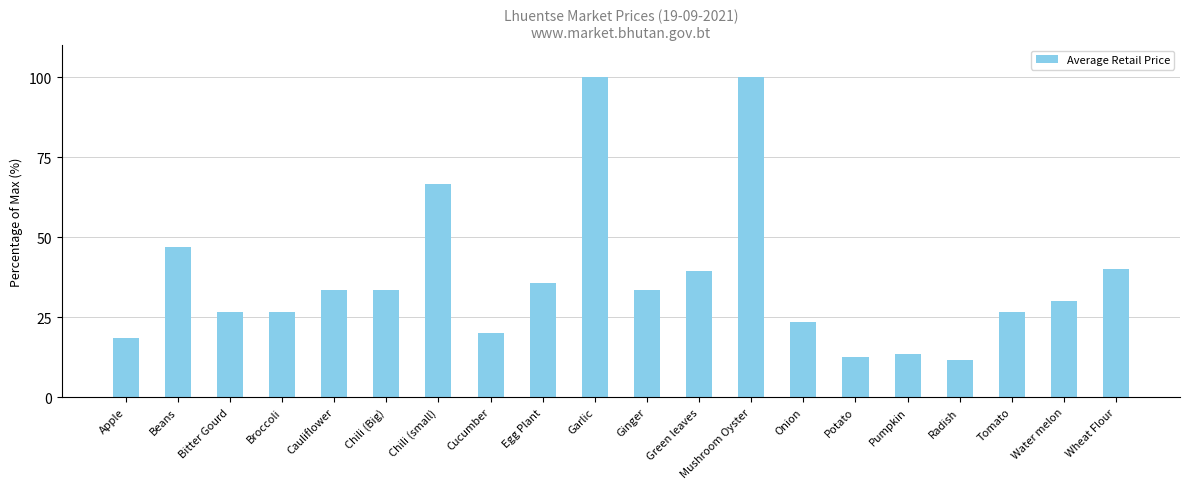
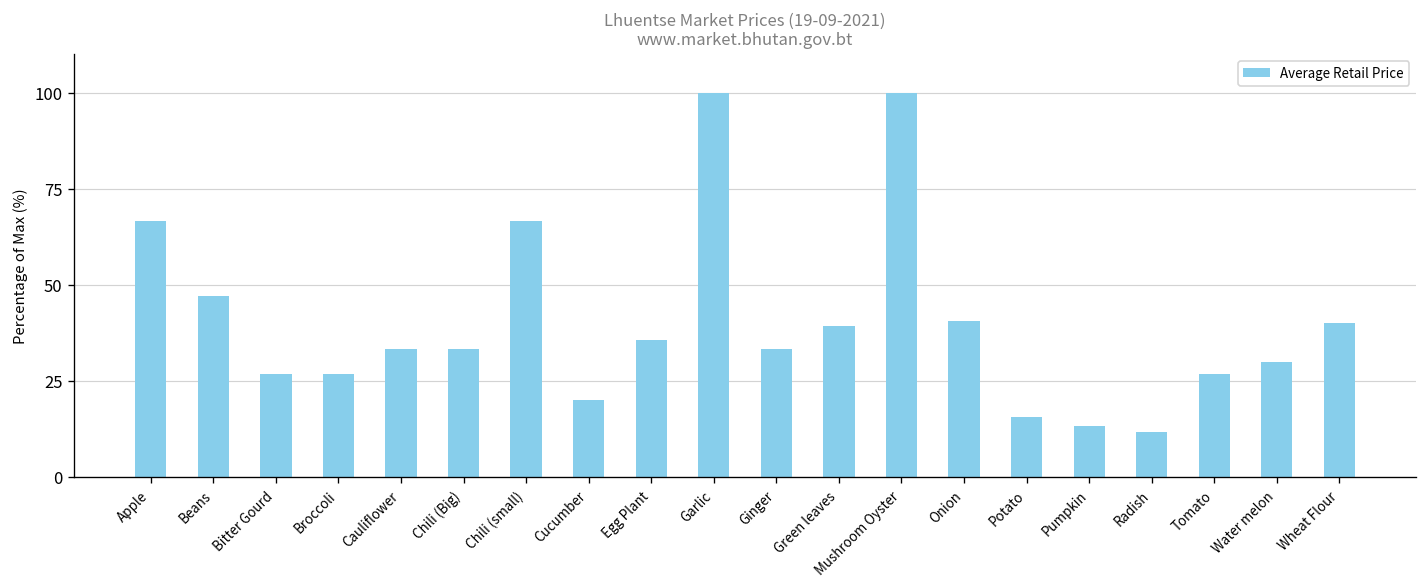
  {
-   "Apple": 18,
+   "Apple": 67,
    "Beans": 47,
    "Bitter Gourd": 27,
    "Broccoli": 27,
    "Cauliflower": 33,
    "Chili (Big)": 33,
    "Chili (small)": 67,
    "Cucumber": 20,
    "Egg Plant": 36,
    "Garlic": 100,
    "Ginger": 33,
    "Green leaves": 39,
    "Mushroom Oyster": 100,
-   "Onion": 23,
-   "Potato": 13,
+   "Onion": 41,
+   "Potato": 16,
    "Pumpkin": 13,
    "Radish": 12,
    "Tomato": 27,
    "Water melon": 30,
    "Wheat Flour": 40
  }
